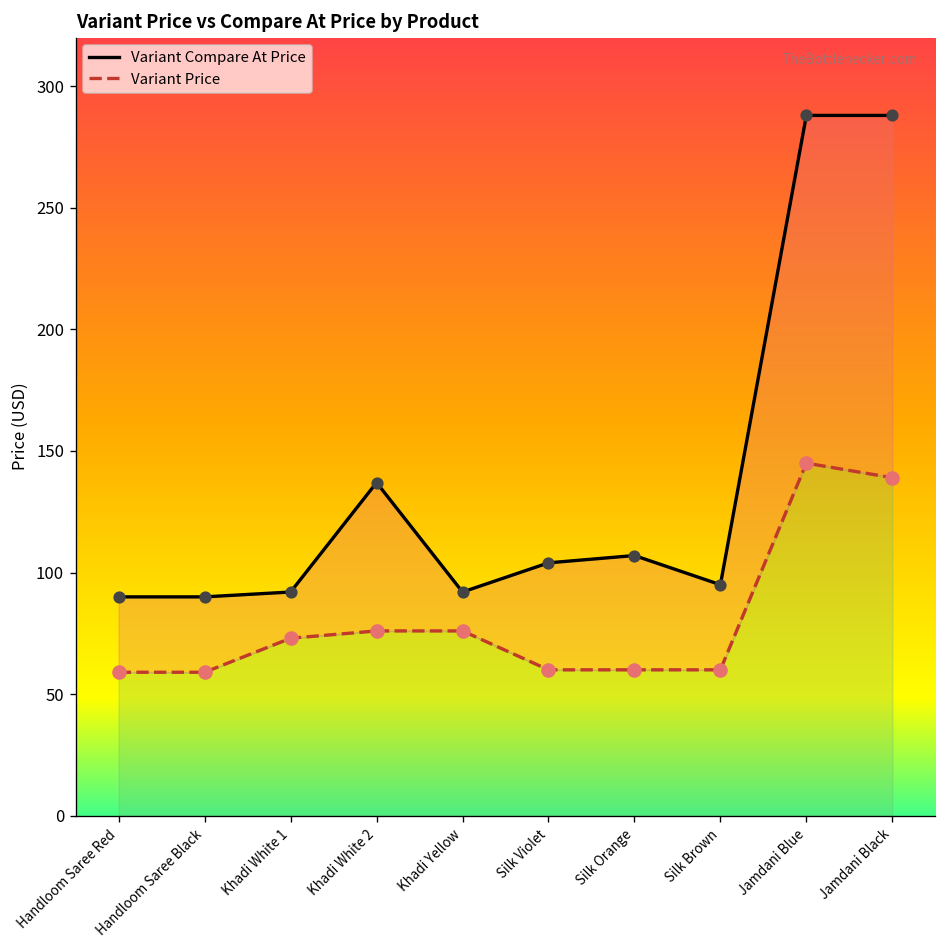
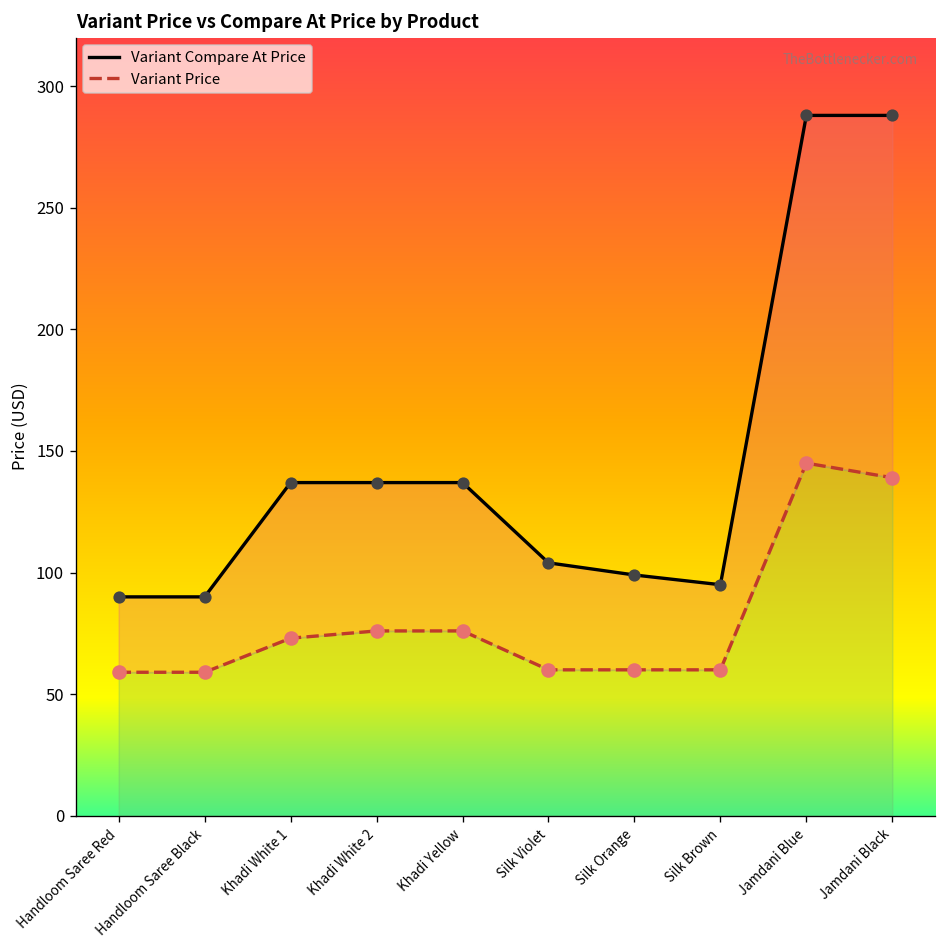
  {
    "Variant Compare At Price": {
      "Handloom Saree Red": 90,
      "Handloom Saree Black": 90,
-     "Khadi White 1": 92,
+     "Khadi White 1": 137,
      "Khadi White 2": 137,
-     "Khadi Yellow": 92,
+     "Khadi Yellow": 137,
      "Silk Violet": 104,
-     "Silk Orange": 107,
+     "Silk Orange": 99,
      "Silk Brown": 95,
      "Jamdani Blue": 288,
      "Jamdani Black": 288
    },
    "Variant Price": {
      "Handloom Saree Red": 59,
      "Handloom Saree Black": 59,
      "Khadi White 1": 73,
      "Khadi White 2": 76,
      "Khadi Yellow": 76,
      "Silk Violet": 60,
      "Silk Orange": 60,
      "Silk Brown": 60,
      "Jamdani Blue": 145,
      "Jamdani Black": 139
    }
  }
